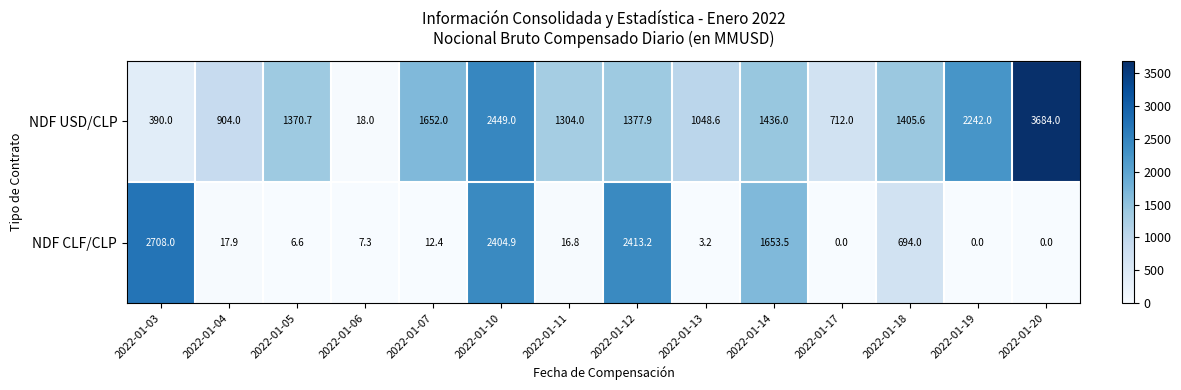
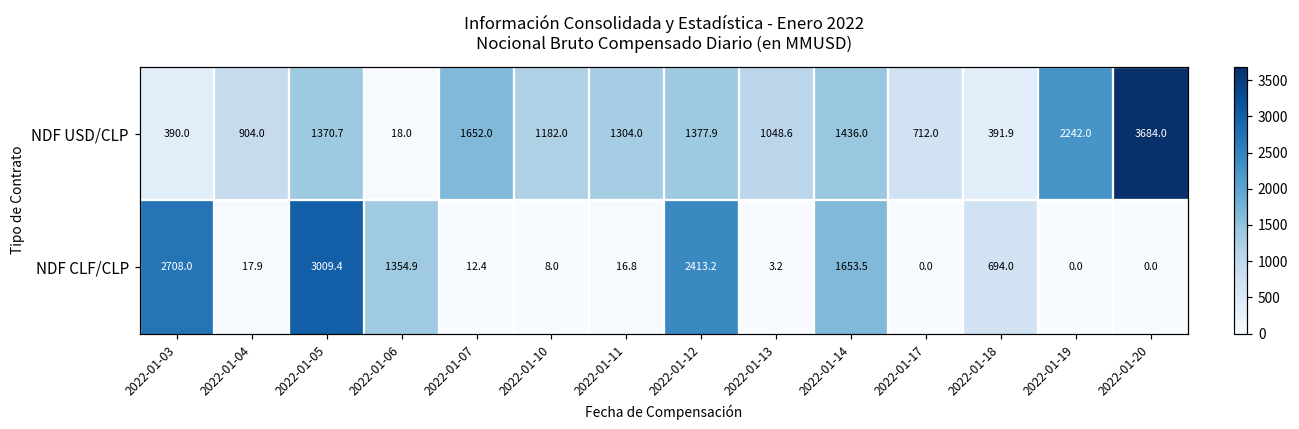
  {
    "NDF USD/CLP": {
      "2022-01-03": 390.0,
      "2022-01-04": 904.0,
      "2022-01-05": 1370.7,
      "2022-01-06": 18.0,
      "2022-01-07": 1652.0,
-     "2022-01-10": 2449.0,
+     "2022-01-10": 1182.0,
      "2022-01-11": 1304.0,
      "2022-01-12": 1377.9,
      "2022-01-13": 1048.6,
      "2022-01-14": 1436.0,
      "2022-01-17": 712.0,
-     "2022-01-18": 1405.6,
+     "2022-01-18": 391.9,
      "2022-01-19": 2242.0,
      "2022-01-20": 3684.0
    },
    "NDF CLF/CLP": {
      "2022-01-03": 2708.0,
      "2022-01-04": 17.9,
-     "2022-01-05": 6.6,
-     "2022-01-06": 7.3,
+     "2022-01-05": 3009.4,
+     "2022-01-06": 1354.9,
      "2022-01-07": 12.4,
-     "2022-01-10": 2404.9,
+     "2022-01-10": 8.0,
      "2022-01-11": 16.8,
      "2022-01-12": 2413.2,
      "2022-01-13": 3.2,
      "2022-01-14": 1653.5,
      "2022-01-17": 0.0,
      "2022-01-18": 694.0,
      "2022-01-19": 0.0,
      "2022-01-20": 0.0
    }
  }
